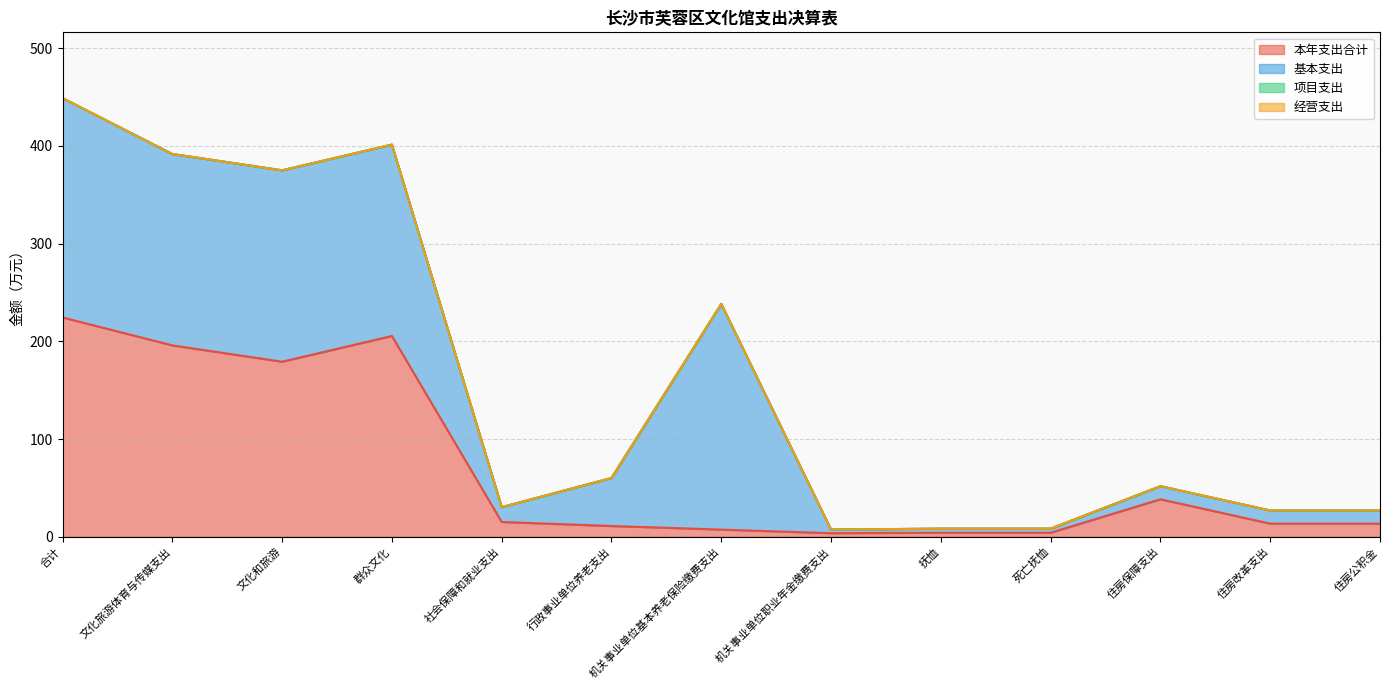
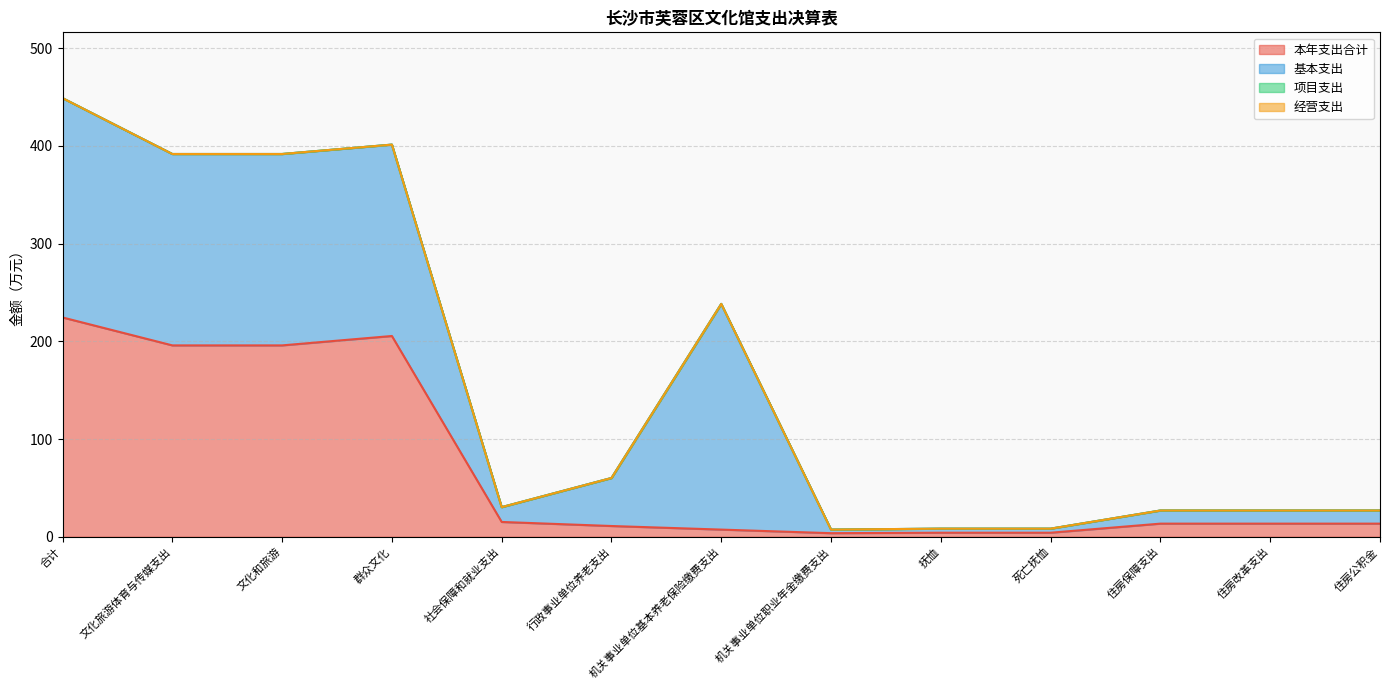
  {
    "本年支出合计": {
      "合计": 220,
      "文化旅游体育与传媒支出": 200,
-     "文化和旅游": 180,
+     "文化和旅游": 200,
      "群众文化": 210,
      "社会保障和就业支出": 20,
      "行政事业单位养老支出": 10,
      "机关事业单位基本养老保险缴费支出": 10,
      "机关事业单位职业年金缴费支出": 0,
      "抚恤": 0,
      "死亡抚恤": 0,
-     "住房保障支出": 40,
+     "住房保障支出": 10,
      "住房改革支出": 10,
      "住房公积金": 10
    },
    "经营支出": {
      "机关事业单位职业年金缴费支出": 0,
      "抚恤": 0,
      "死亡抚恤": 0
    }
  }
